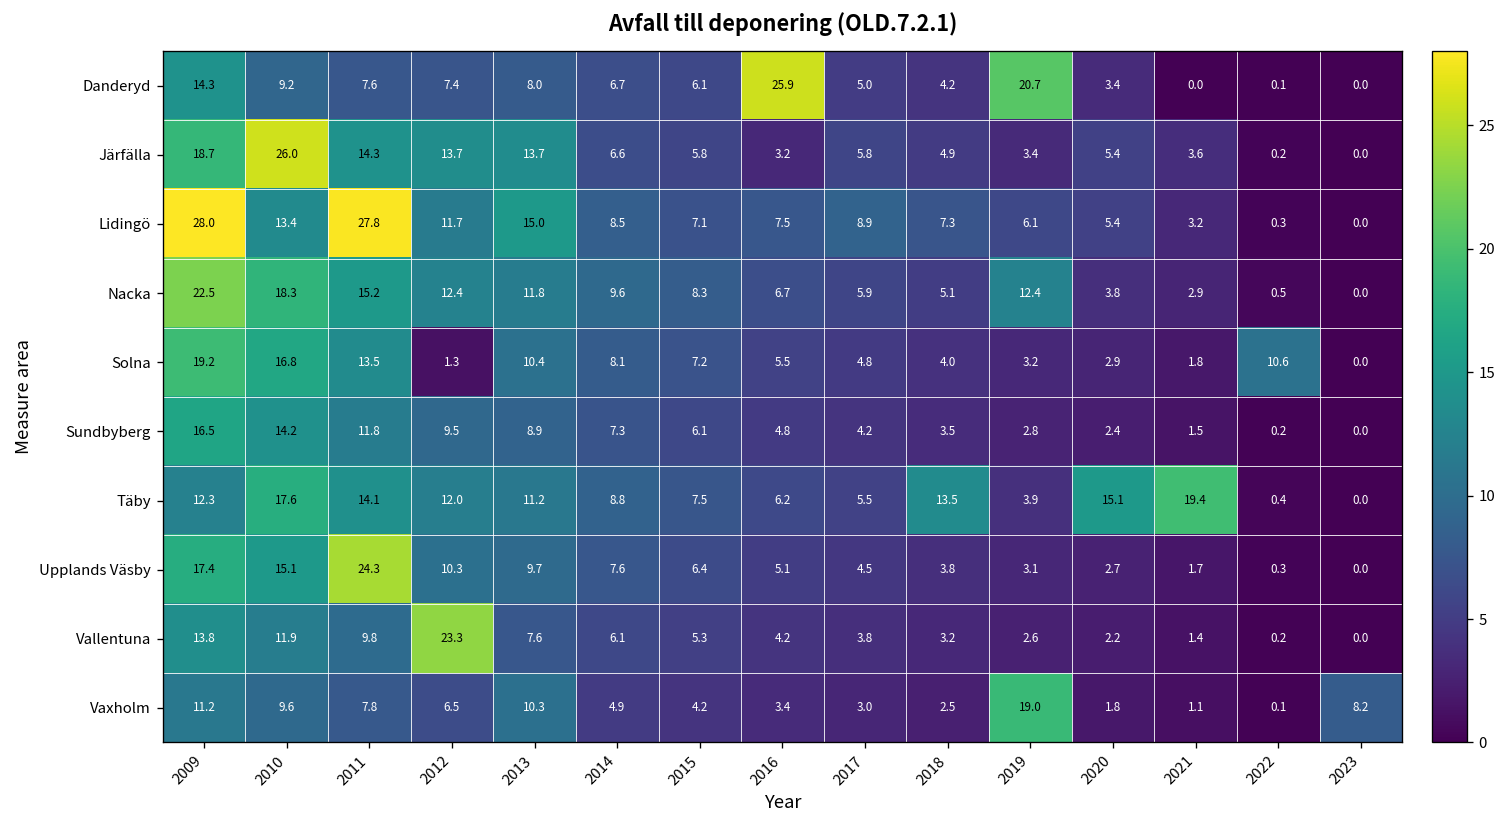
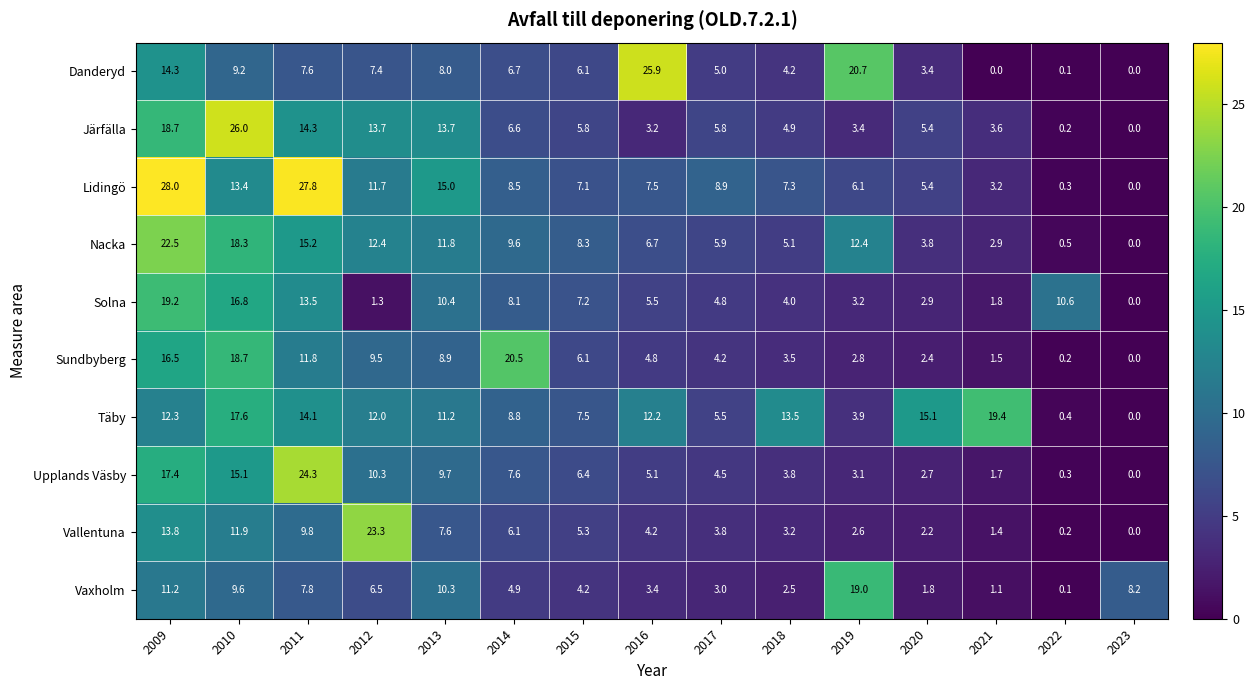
  {
    "Danderyd": {
      "2009": 14.3,
      "2010": 9.2,
      "2011": 7.6,
      "2012": 7.4,
      "2013": 8.0,
      "2014": 6.7,
      "2015": 6.1,
      "2016": 25.9,
      "2017": 5.0,
      "2018": 4.2,
      "2019": 20.7,
      "2020": 3.4,
      "2021": 0.0,
      "2022": 0.1,
      "2023": 0.0
    },
    "Järfälla": {
      "2009": 18.7,
      "2010": 26.0,
      "2011": 14.3,
      "2012": 13.7,
      "2013": 13.7,
      "2014": 6.6,
      "2015": 5.8,
      "2016": 3.2,
      "2017": 5.8,
      "2018": 4.9,
      "2019": 3.4,
      "2020": 5.4,
      "2021": 3.6,
      "2022": 0.2,
      "2023": 0.0
    },
    "Lidingö": {
      "2009": 28.0,
      "2010": 13.4,
      "2011": 27.8,
      "2012": 11.7,
      "2013": 15.0,
      "2014": 8.5,
      "2015": 7.1,
      "2016": 7.5,
      "2017": 8.9,
      "2018": 7.3,
      "2019": 6.1,
      "2020": 5.4,
      "2021": 3.2,
      "2022": 0.3,
      "2023": 0.0
    },
    "Nacka": {
      "2009": 22.5,
      "2010": 18.3,
      "2011": 15.2,
      "2012": 12.4,
      "2013": 11.8,
      "2014": 9.6,
      "2015": 8.3,
      "2016": 6.7,
      "2017": 5.9,
      "2018": 5.1,
      "2019": 12.4,
      "2020": 3.8,
      "2021": 2.9,
      "2022": 0.5,
      "2023": 0.0
    },
    "Solna": {
      "2009": 19.2,
      "2010": 16.8,
      "2011": 13.5,
      "2012": 1.3,
      "2013": 10.4,
      "2014": 8.1,
      "2015": 7.2,
      "2016": 5.5,
      "2017": 4.8,
      "2018": 4.0,
      "2019": 3.2,
      "2020": 2.9,
      "2021": 1.8,
      "2022": 10.6,
      "2023": 0.0
    },
    "Sundbyberg": {
      "2009": 16.5,
-     "2010": 14.2,
+     "2010": 18.7,
      "2011": 11.8,
      "2012": 9.5,
      "2013": 8.9,
-     "2014": 7.3,
+     "2014": 20.5,
      "2015": 6.1,
      "2016": 4.8,
      "2017": 4.2,
      "2018": 3.5,
      "2019": 2.8,
      "2020": 2.4,
      "2021": 1.5,
      "2022": 0.2,
      "2023": 0.0
    },
    "Täby": {
      "2009": 12.3,
      "2010": 17.6,
      "2011": 14.1,
      "2012": 12.0,
      "2013": 11.2,
      "2014": 8.8,
      "2015": 7.5,
-     "2016": 6.2,
+     "2016": 12.2,
      "2017": 5.5,
      "2018": 13.5,
      "2019": 3.9,
      "2020": 15.1,
      "2021": 19.4,
      "2022": 0.4,
      "2023": 0.0
    },
    "Upplands Väsby": {
      "2009": 17.4,
      "2010": 15.1,
      "2011": 24.3,
      "2012": 10.3,
      "2013": 9.7,
      "2014": 7.6,
      "2015": 6.4,
      "2016": 5.1,
      "2017": 4.5,
      "2018": 3.8,
      "2019": 3.1,
      "2020": 2.7,
      "2021": 1.7,
      "2022": 0.3,
      "2023": 0.0
    },
    "Vallentuna": {
      "2009": 13.8,
      "2010": 11.9,
      "2011": 9.8,
      "2012": 23.3,
      "2013": 7.6,
      "2014": 6.1,
      "2015": 5.3,
      "2016": 4.2,
      "2017": 3.8,
      "2018": 3.2,
      "2019": 2.6,
      "2020": 2.2,
      "2021": 1.4,
      "2022": 0.2,
      "2023": 0.0
    },
    "Vaxholm": {
      "2009": 11.2,
      "2010": 9.6,
      "2011": 7.8,
      "2012": 6.5,
      "2013": 10.3,
      "2014": 4.9,
      "2015": 4.2,
      "2016": 3.4,
      "2017": 3.0,
      "2018": 2.5,
      "2019": 19.0,
      "2020": 1.8,
      "2021": 1.1,
      "2022": 0.1,
      "2023": 8.2
    }
  }
